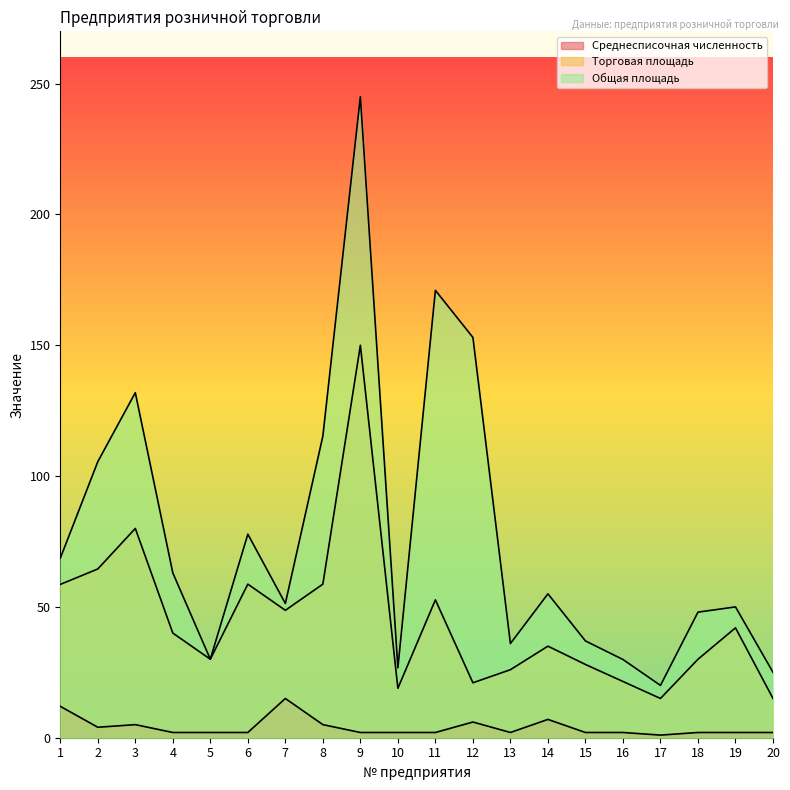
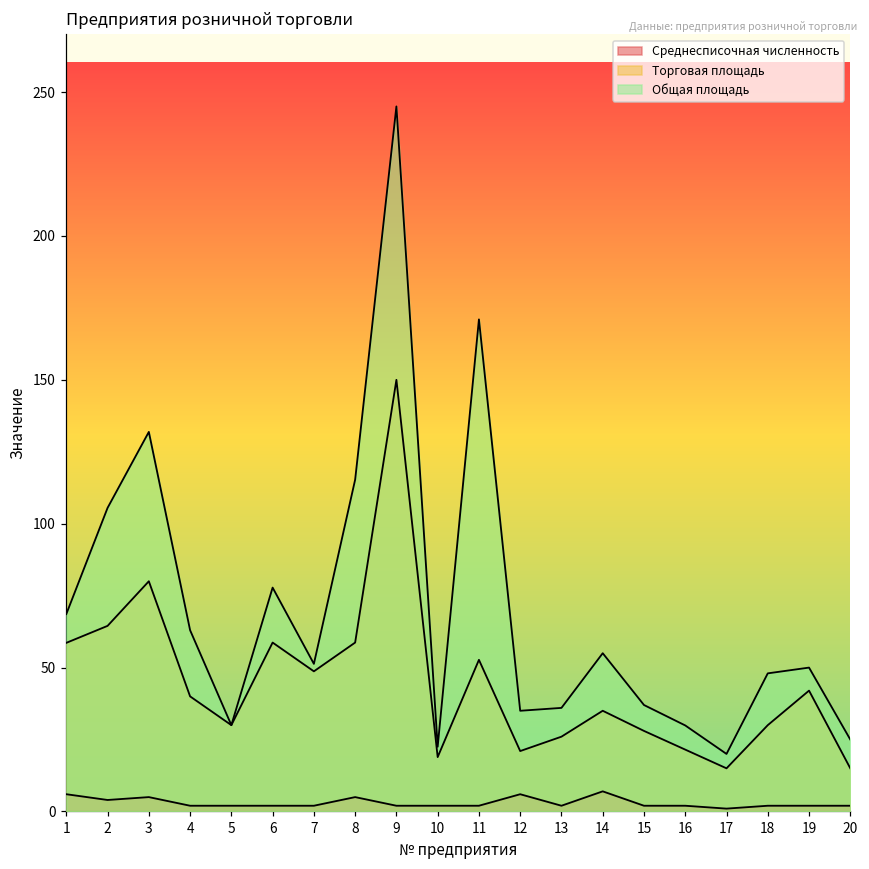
  {
    "Среднесписочная численность": {
-     "1": 12,
+     "1": 6,
      "2": 4,
      "3": 5,
      "4": 2,
      "5": 2,
      "6": 2,
-     "7": 15,
+     "7": 2,
      "8": 5,
      "9": 2,
      "10": 2,
      "11": 2,
      "12": 6,
      "13": 2,
      "14": 7,
      "15": 2,
      "16": 2,
      "17": 1,
      "18": 2,
      "19": 2,
      "20": 2
    },
    "Торговая площадь": {
      "1": 59,
      "2": 65,
      "3": 80,
      "4": 40,
      "6": 59,
      "7": 49,
      "8": 59,
      "9": 150,
      "10": 19,
      "11": 53,
      "12": 21,
      "13": 26,
      "14": 35,
      "15": 28,
      "16": 22,
      "17": 15,
      "18": 30,
      "19": 42,
      "20": 15
    },
    "Общая площадь": {
      "1": 69,
      "2": 106,
      "3": 132,
      "4": 63,
      "6": 78,
      "7": 51,
      "8": 115,
      "9": 245,
-     "10": 27,
+     "10": 23,
      "11": 171,
-     "12": 153,
+     "12": 35,
      "13": 36,
      "14": 55,
      "15": 37,
      "16": 30,
      "17": 20,
      "18": 48,
      "19": 50,
      "20": 25
    }
  }
